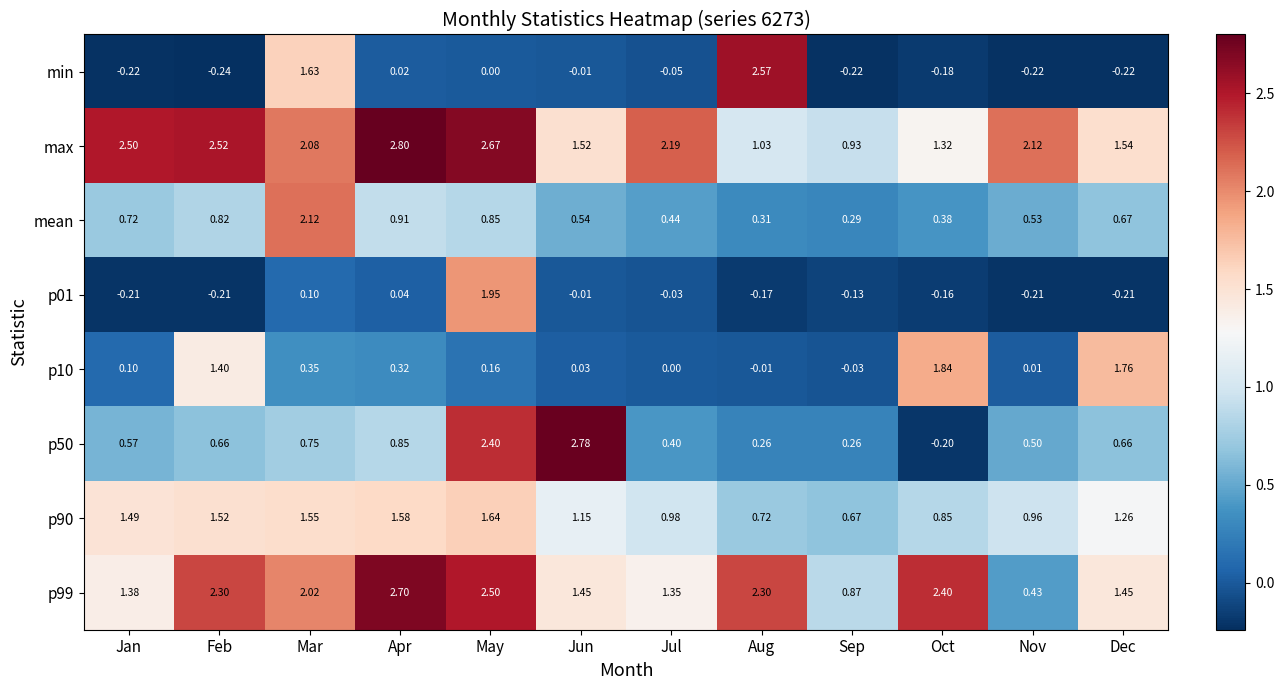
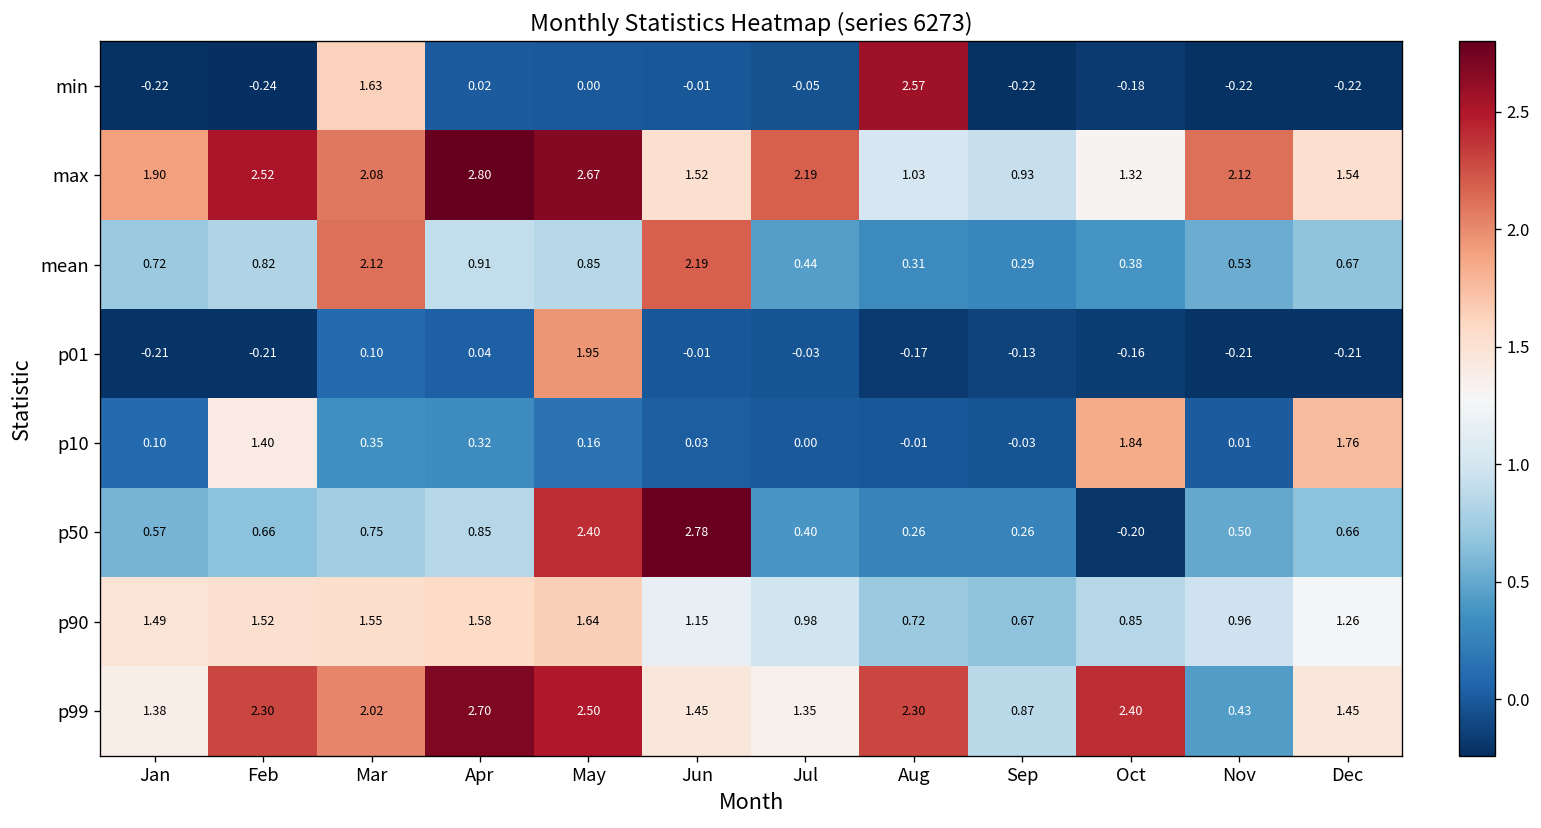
  {
    "min": {
      "Jan": -0.22,
      "Feb": -0.24,
      "Mar": 1.63,
      "Apr": 0.02,
      "May": 0.00,
      "Jun": -0.01,
      "Jul": -0.05,
      "Aug": 2.57,
      "Sep": -0.22,
      "Oct": -0.18,
      "Nov": -0.22,
      "Dec": -0.22
    },
    "max": {
-     "Jan": 2.50,
+     "Jan": 1.90,
      "Feb": 2.52,
      "Mar": 2.08,
      "Apr": 2.80,
      "May": 2.67,
      "Jun": 1.52,
      "Jul": 2.19,
      "Aug": 1.03,
      "Sep": 0.93,
      "Oct": 1.32,
      "Nov": 2.12,
      "Dec": 1.54
    },
    "mean": {
      "Jan": 0.72,
      "Feb": 0.82,
      "Mar": 2.12,
      "Apr": 0.91,
      "May": 0.85,
-     "Jun": 0.54,
+     "Jun": 2.19,
      "Jul": 0.44,
      "Aug": 0.31,
      "Sep": 0.29,
      "Oct": 0.38,
      "Nov": 0.53,
      "Dec": 0.67
    },
    "p01": {
      "Jan": -0.21,
      "Feb": -0.21,
      "Mar": 0.10,
      "Apr": 0.04,
      "May": 1.95,
      "Jun": -0.01,
      "Jul": -0.03,
      "Aug": -0.17,
      "Sep": -0.13,
      "Oct": -0.16,
      "Nov": -0.21,
      "Dec": -0.21
    },
    "p10": {
      "Jan": 0.10,
      "Feb": 1.40,
      "Mar": 0.35,
      "Apr": 0.32,
      "May": 0.16,
      "Jun": 0.03,
      "Jul": 0.00,
      "Aug": -0.01,
      "Sep": -0.03,
      "Oct": 1.84,
      "Nov": 0.01,
      "Dec": 1.76
    },
    "p50": {
      "Jan": 0.57,
      "Feb": 0.66,
      "Mar": 0.75,
      "Apr": 0.85,
      "May": 2.40,
      "Jun": 2.78,
      "Jul": 0.40,
      "Aug": 0.26,
      "Sep": 0.26,
      "Oct": -0.20,
      "Nov": 0.50,
      "Dec": 0.66
    },
    "p90": {
      "Jan": 1.49,
      "Feb": 1.52,
      "Mar": 1.55,
      "Apr": 1.58,
      "May": 1.64,
      "Jun": 1.15,
      "Jul": 0.98,
      "Aug": 0.72,
      "Sep": 0.67,
      "Oct": 0.85,
      "Nov": 0.96,
      "Dec": 1.26
    },
    "p99": {
      "Jan": 1.38,
      "Feb": 2.30,
      "Mar": 2.02,
      "Apr": 2.70,
      "May": 2.50,
      "Jun": 1.45,
      "Jul": 1.35,
      "Aug": 2.30,
      "Sep": 0.87,
      "Oct": 2.40,
      "Nov": 0.43,
      "Dec": 1.45
    }
  }
